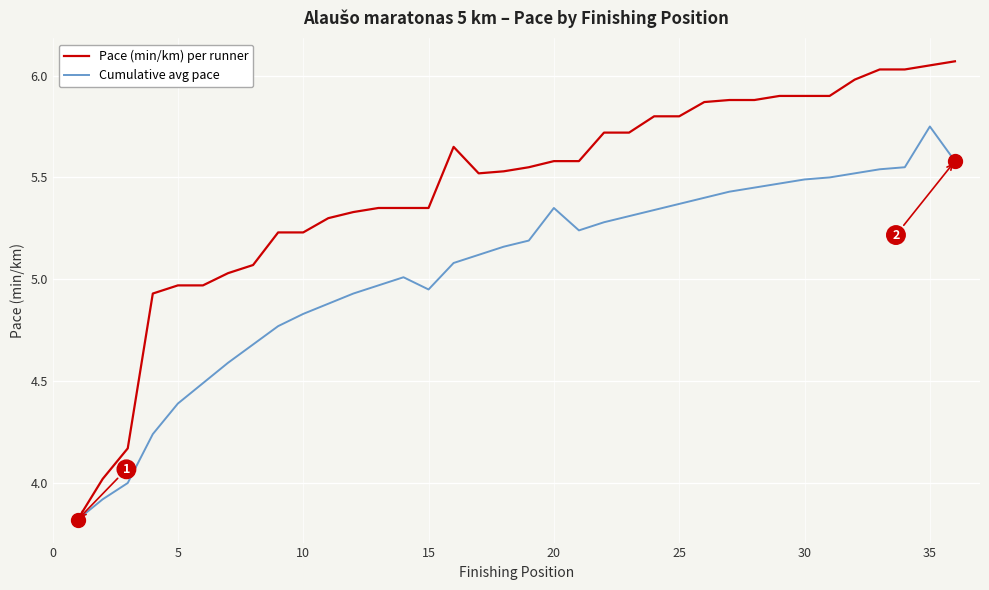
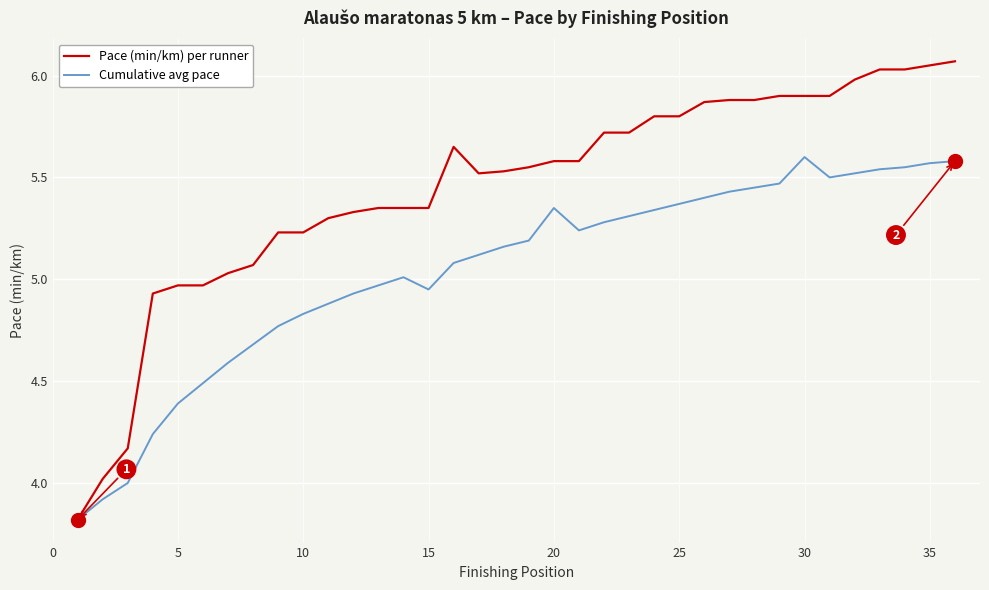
  {
    "Cumulative avg pace": {
      "5": 4.39,
      "10": 4.83,
      "15": 4.95,
      "20": 5.35,
      "25": 5.37,
-     "30": 5.49,
-     "35": 5.75
+     "30": 5.60,
+     "35": 5.57
    }
  }
